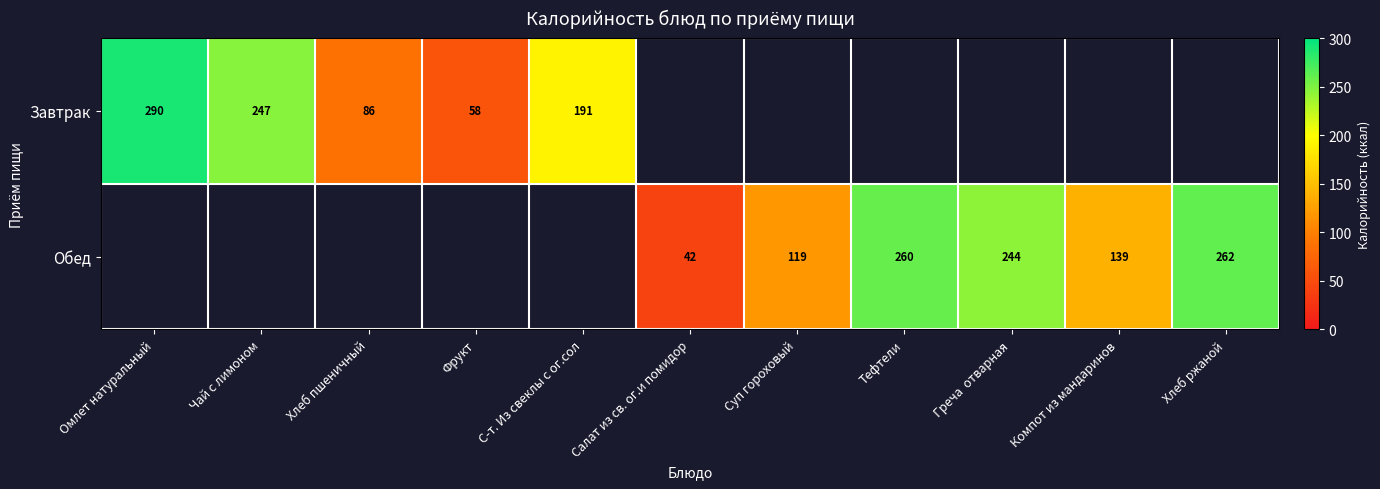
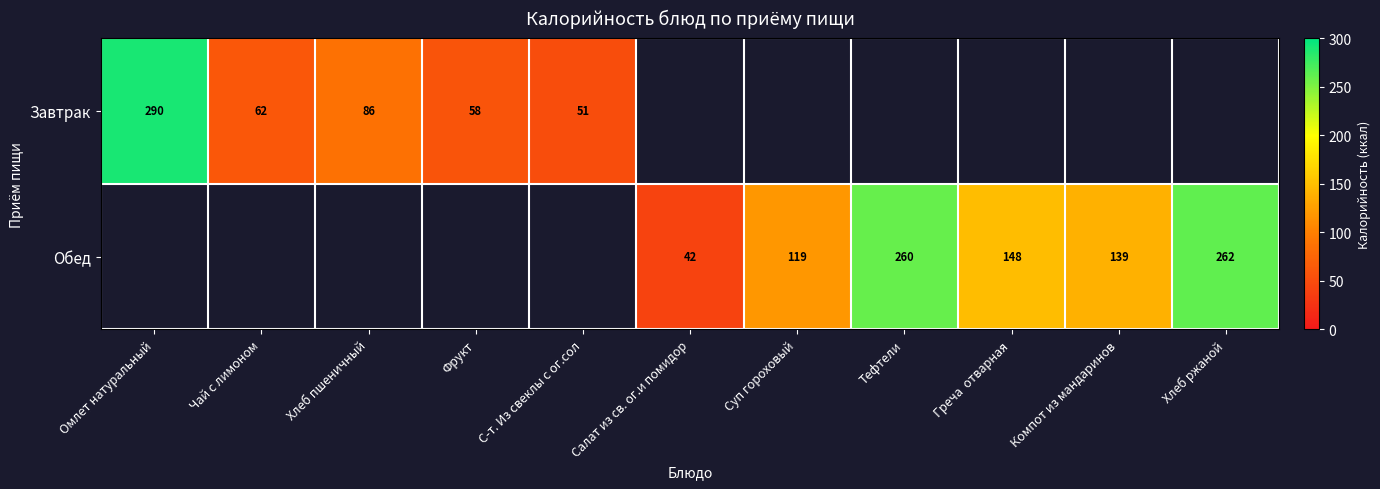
  {
    "Завтрак": {
      "Омлет натуральный": 290,
-     "Чай с лимоном": 247,
+     "Чай с лимоном": 62,
      "Хлеб пшеничный": 86,
      "Фрукт": 58,
-     "С-т. Из свеклы с ог.сол": 191
+     "С-т. Из свеклы с ог.сол": 51
    },
    "Обед": {
      "Салат из св. ог.и помидор": 42,
      "Суп гороховый": 119,
      "Тефтели": 260,
-     "Греча отварная": 244,
+     "Греча отварная": 148,
      "Компот из мандаринов": 139,
      "Хлеб ржаной": 262
    }
  }
